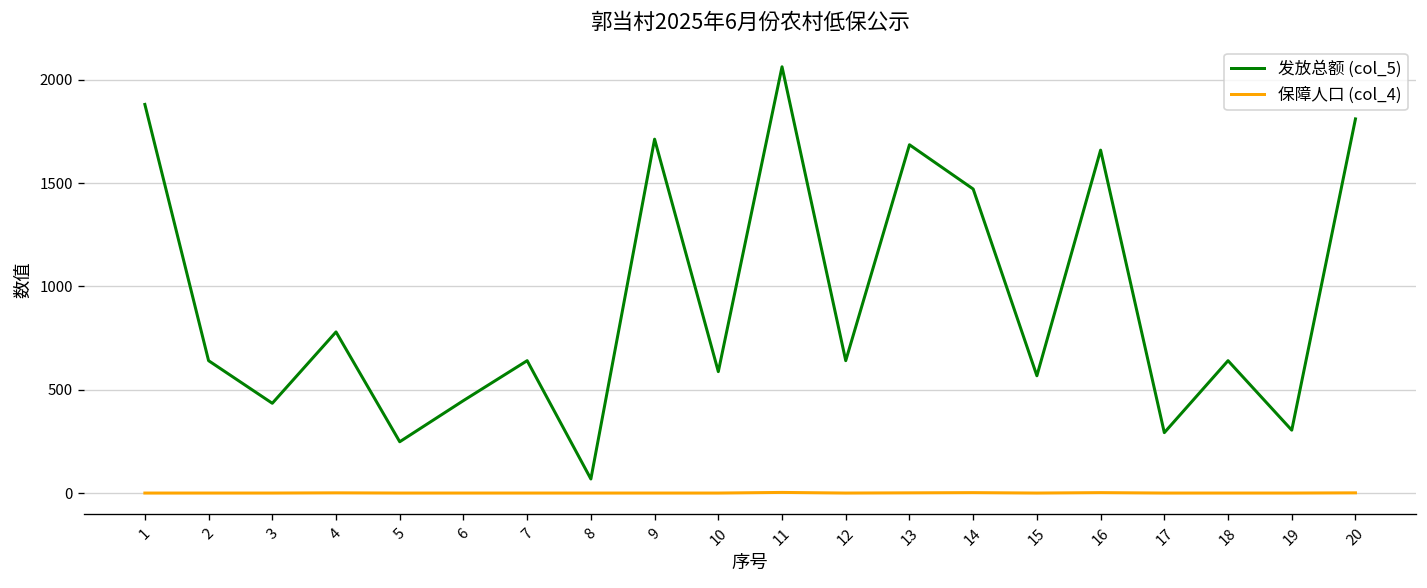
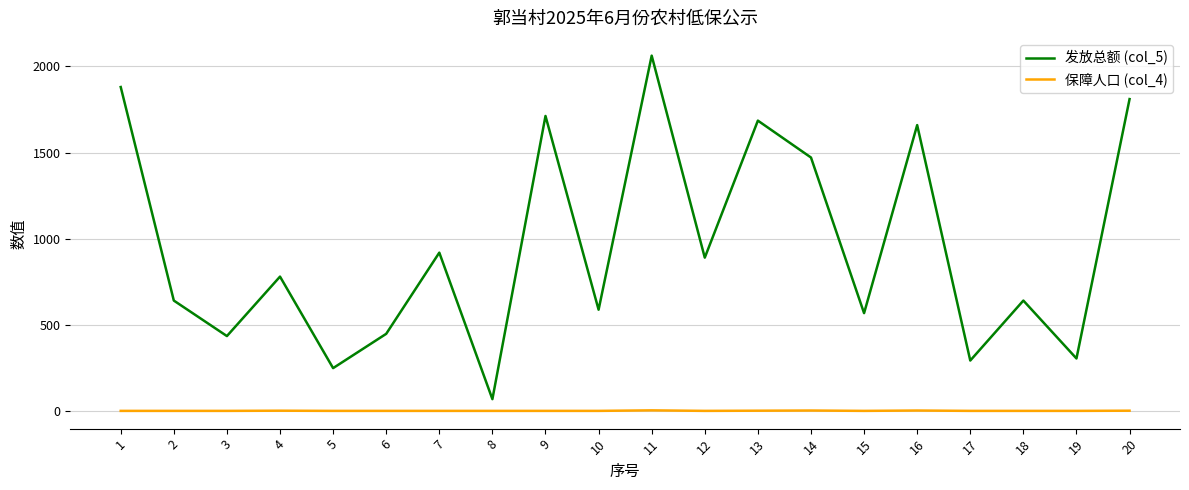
  {
    "发放总额 (col_5)": {
      "1": 1880,
      "2": 640,
      "3": 440,
      "4": 780,
      "5": 250,
      "6": 450,
-     "7": 640,
+     "7": 920,
      "8": 70,
      "9": 1710,
      "10": 590,
      "11": 2060,
-     "12": 640,
+     "12": 890,
      "13": 1690,
      "14": 1470,
      "15": 570,
      "16": 1660,
      "17": 290,
      "18": 640,
      "19": 310,
      "20": 1810
    },
    "保障人口 (col_4)": {
      "1": 0,
      "2": 0,
      "3": 0,
      "4": 0,
      "5": 0,
      "6": 0,
      "7": 0,
      "8": 0,
      "9": 0,
      "10": 0,
      "11": 0,
      "12": 0,
      "13": 0,
      "14": 0,
      "15": 0,
      "16": 0,
      "17": 0,
      "18": 0,
      "19": 0,
      "20": 0
    }
  }
